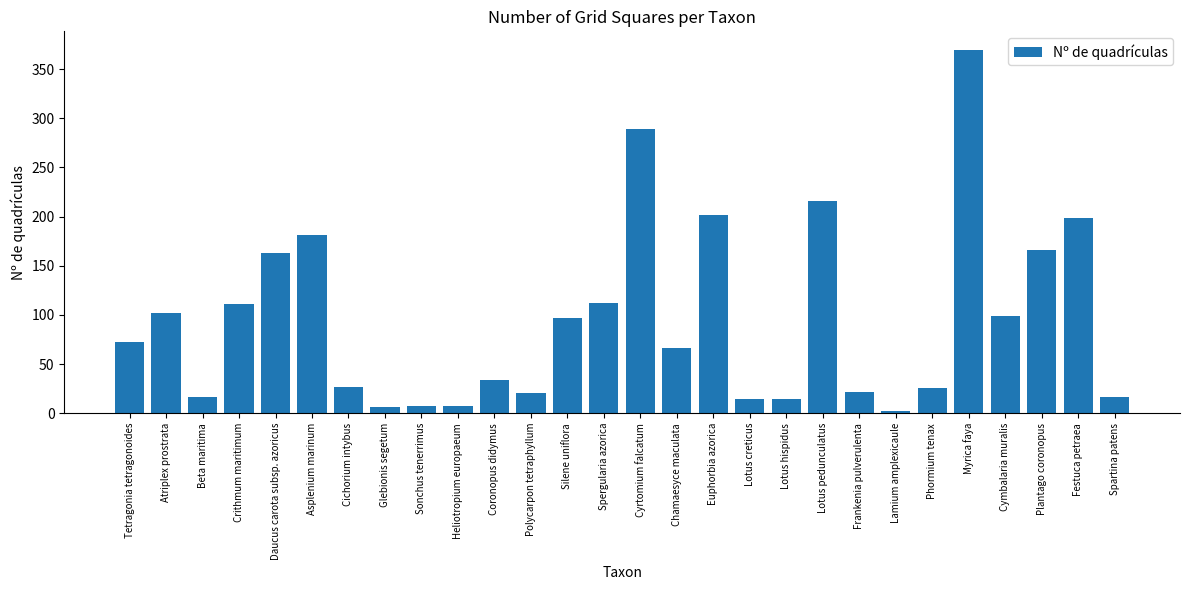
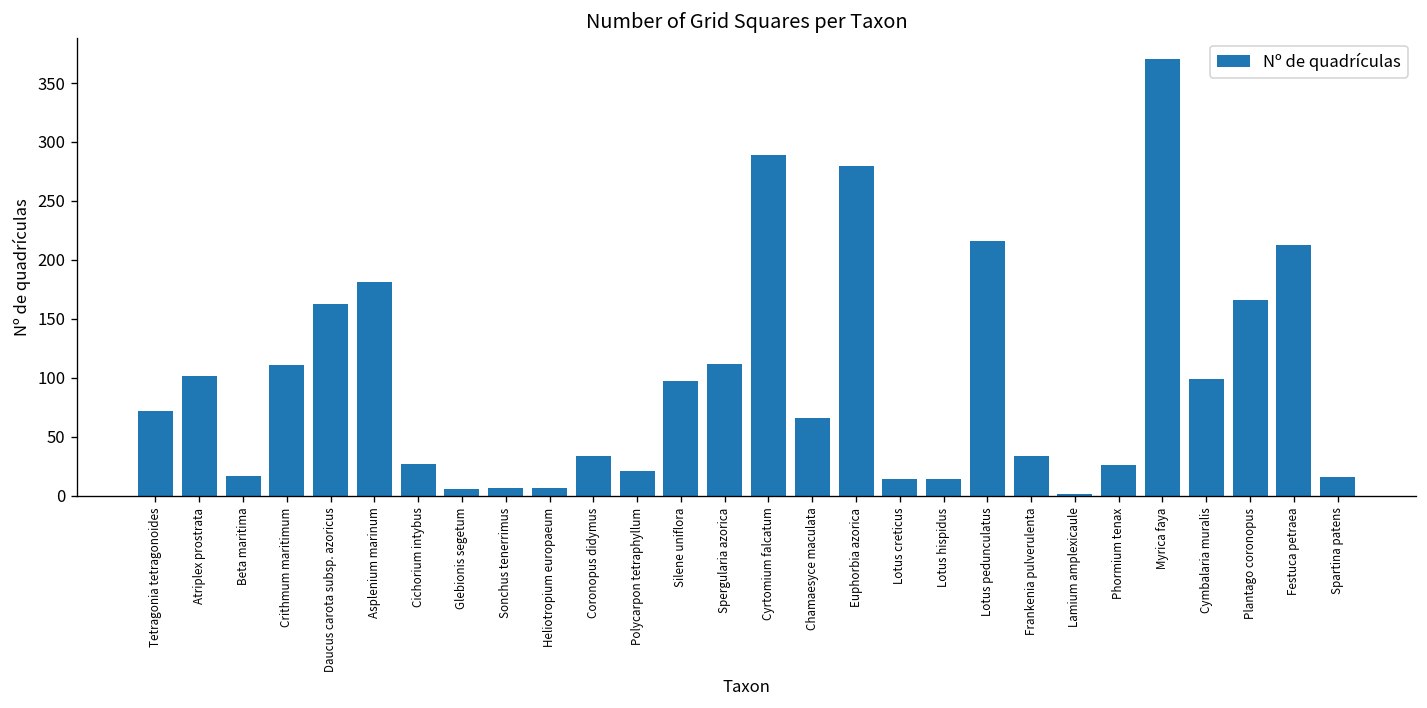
  {
    "Tetragonia tetragonoides": 70,
    "Atriplex prostrata": 100,
    "Beta maritima": 20,
    "Crithmum maritimum": 110,
    "Daucus carota subsp. azoricus": 160,
    "Asplenium marinum": 180,
    "Cichorium intybus": 30,
    "Glebionis segetum": 10,
    "Sonchus tenerrimus": 10,
    "Heliotropium europaeum": 10,
    "Coronopus didymus": 30,
    "Polycarpon tetraphyllum": 20,
    "Silene uniflora": 100,
    "Spergularia azorica": 110,
    "Cyrtomium falcatum": 290,
    "Chamaesyce maculata": 70,
-   "Euphorbia azorica": 200,
+   "Euphorbia azorica": 280,
    "Lotus creticus": 10,
    "Lotus hispidus": 10,
    "Lotus pedunculatus": 220,
-   "Frankenia pulverulenta": 20,
+   "Frankenia pulverulenta": 30,
    "Phormium tenax": 30,
    "Myrica faya": 370,
    "Cymbalaria muralis": 100,
    "Plantago coronopus": 170,
-   "Festuca petraea": 200,
+   "Festuca petraea": 210,
    "Spartina patens": 20
  }
